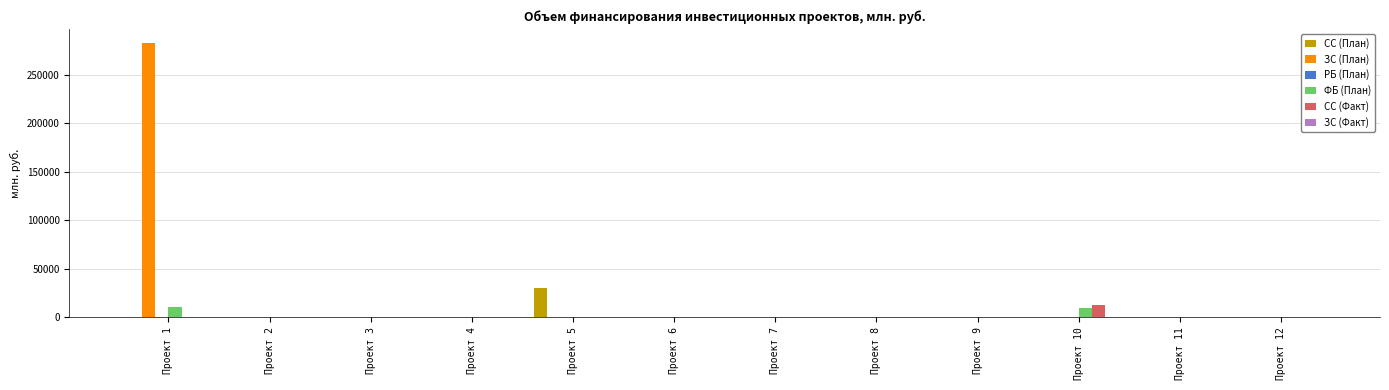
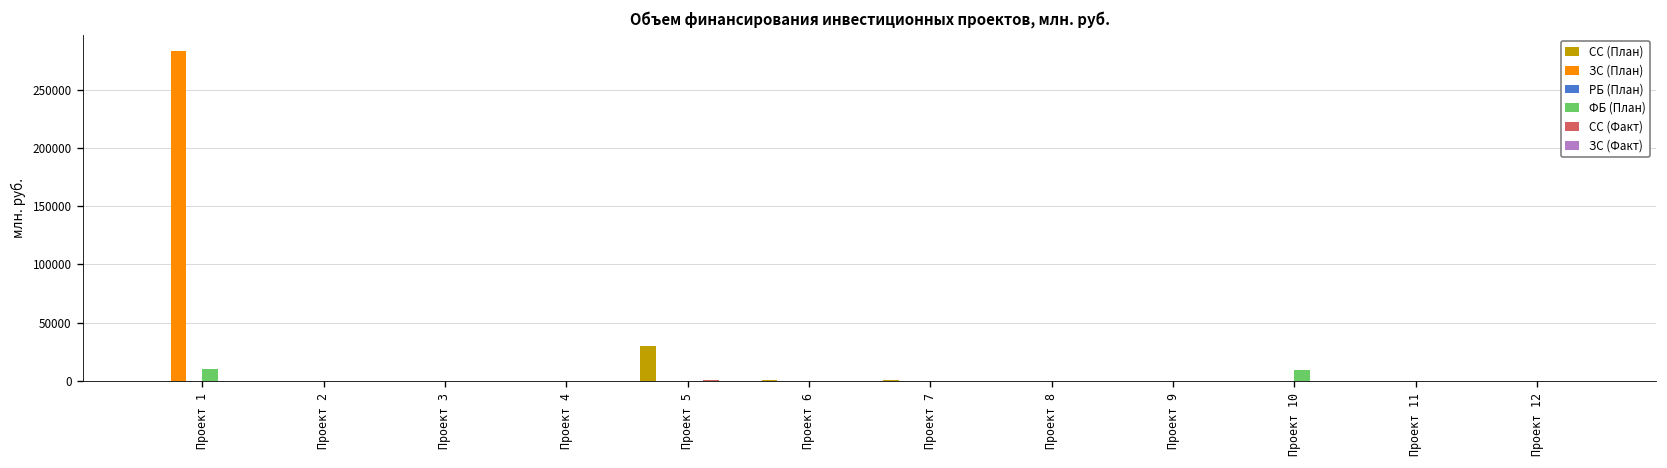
  {
    "СС (План)": {
      "Проект 1": 0,
      "Проект 2": 0,
      "Проект 3": 0,
      "Проект 4": 0,
      "Проект 5": 30000,
      "Проект 9": 0,
      "Проект 10": 0,
      "Проект 11": 0
    },
    "ЗС (План)": {
      "Проект 1": 280000,
      "Проект 2": 0,
      "Проект 3": 0,
      "Проект 4": 0,
      "Проект 6": 0,
      "Проект 7": 0,
      "Проект 8": 0,
      "Проект 9": 0,
      "Проект 10": 0,
      "Проект 11": 0,
      "Проект 12": 0
    },
    "РБ (План)": {
      "Проект 1": 0,
      "Проект 2": 0,
      "Проект 3": 0,
      "Проект 4": 0,
      "Проект 6": 0,
      "Проект 7": 0,
      "Проект 8": 0,
      "Проект 9": 0,
      "Проект 10": 0,
      "Проект 11": 0,
      "Проект 12": 0
    },
    "ФБ (План)": {
      "Проект 1": 10000,
      "Проект 2": 0,
      "Проект 3": 0,
      "Проект 4": 0,
      "Проект 6": 0,
      "Проект 7": 0,
      "Проект 8": 0,
      "Проект 9": 0,
      "Проект 10": 10000,
      "Проект 11": 0,
      "Проект 12": 0
    },
    "СС (Факт)": {
      "Проект 1": 0,
      "Проект 2": 0,
      "Проект 3": 0,
      "Проект 4": 0,
      "Проект 7": 0,
      "Проект 9": 0,
-     "Проект 10": 10000,
+     "Проект 10": 0,
      "Проект 11": 0
    },
    "ЗС (Факт)": {
      "Проект 1": 0,
      "Проект 2": 0,
      "Проект 3": 0,
      "Проект 4": 0,
      "Проект 6": 0,
      "Проект 7": 0,
      "Проект 8": 0,
      "Проект 9": 0,
      "Проект 10": 0,
      "Проект 11": 0,
      "Проект 12": 0
    }
  }
